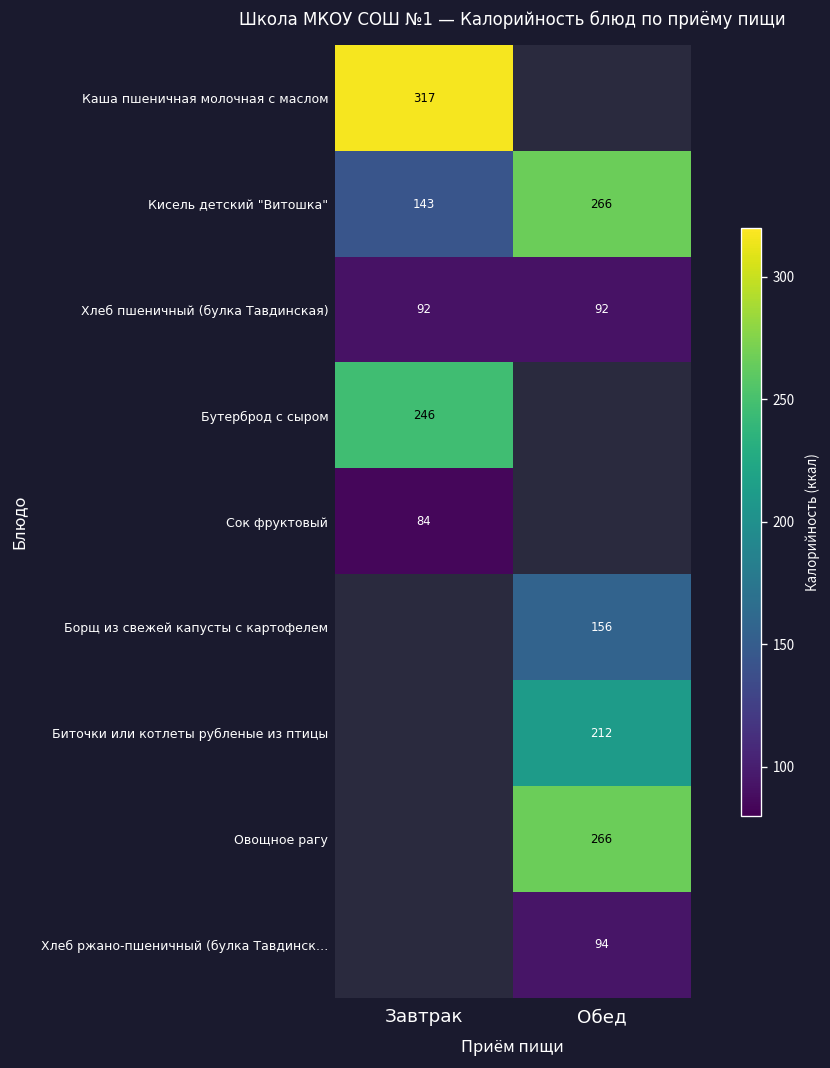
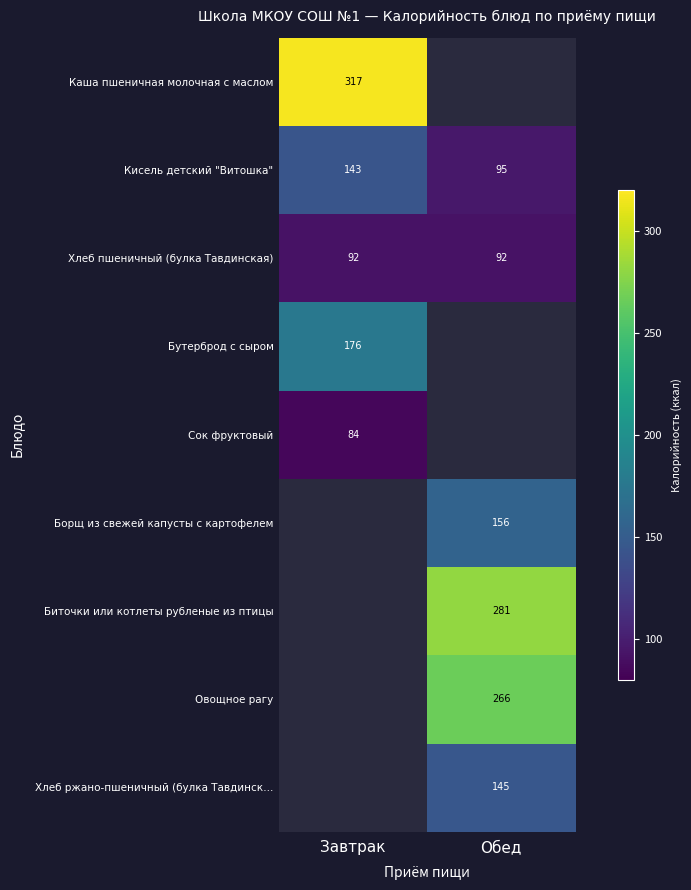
  {
    "Каша пшеничная молочная с маслом": {
      "Завтрак": 317
    },
    "Кисель детский \"Витошка\"": {
      "Завтрак": 143,
-     "Обед": 266
+     "Обед": 95
    },
    "Хлеб пшеничный (булка Тавдинская)": {
      "Завтрак": 92,
      "Обед": 92
    },
    "Бутерброд с сыром": {
-     "Завтрак": 246
+     "Завтрак": 176
    },
    "Сок фруктовый": {
      "Завтрак": 84
    },
    "Борщ из свежей капусты с картофелем": {
      "Обед": 156
    },
    "Биточки или котлеты рубленые из птицы": {
-     "Обед": 212
+     "Обед": 281
    },
    "Овощное рагу": {
      "Обед": 266
    },
    "Хлеб ржано-пшеничный (булка Тавдинск…": {
-     "Обед": 94
+     "Обед": 145
    }
  }
